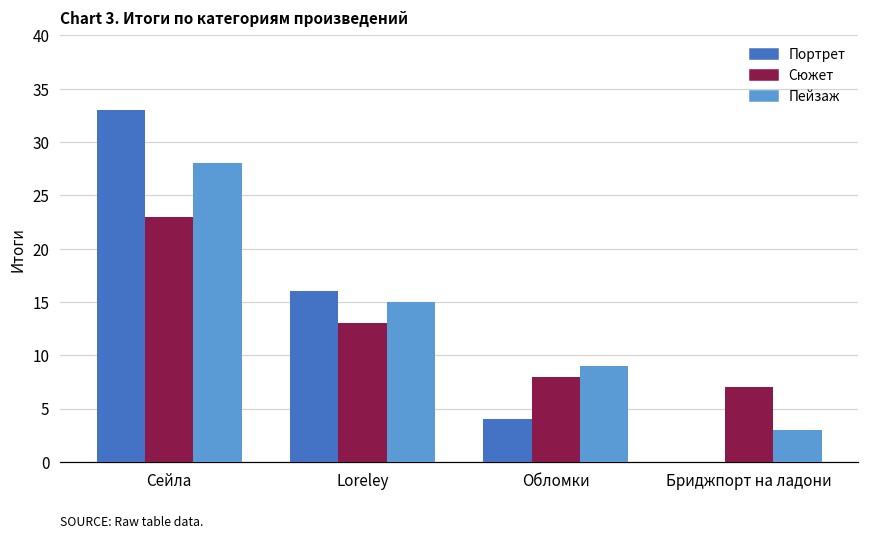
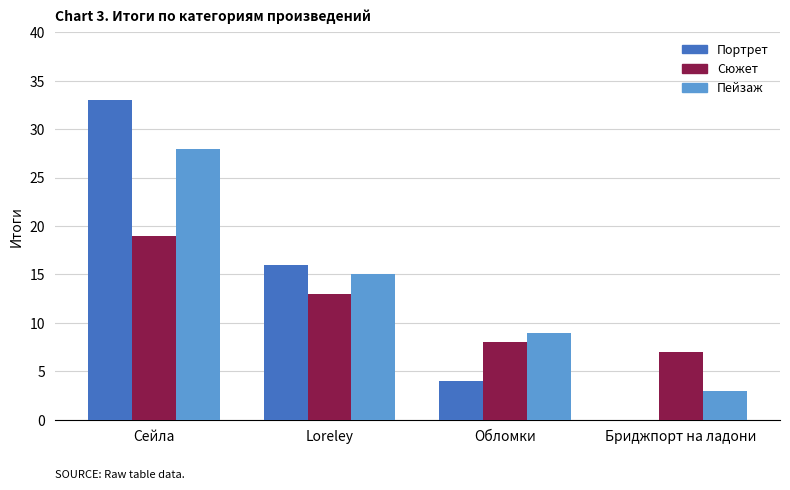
  {
    "Сюжет": {
-     "Сейла": 23,
+     "Сейла": 19,
      "Loreley": 13,
      "Обломки": 8,
      "Бриджпорт на ладони": 7
    }
  }
